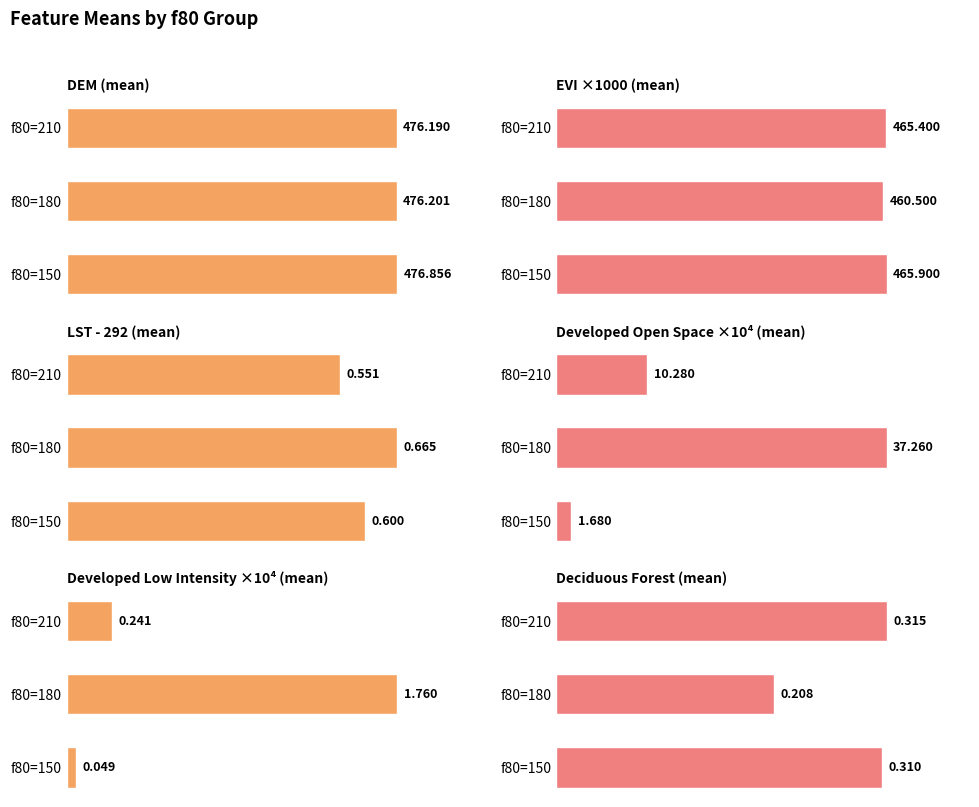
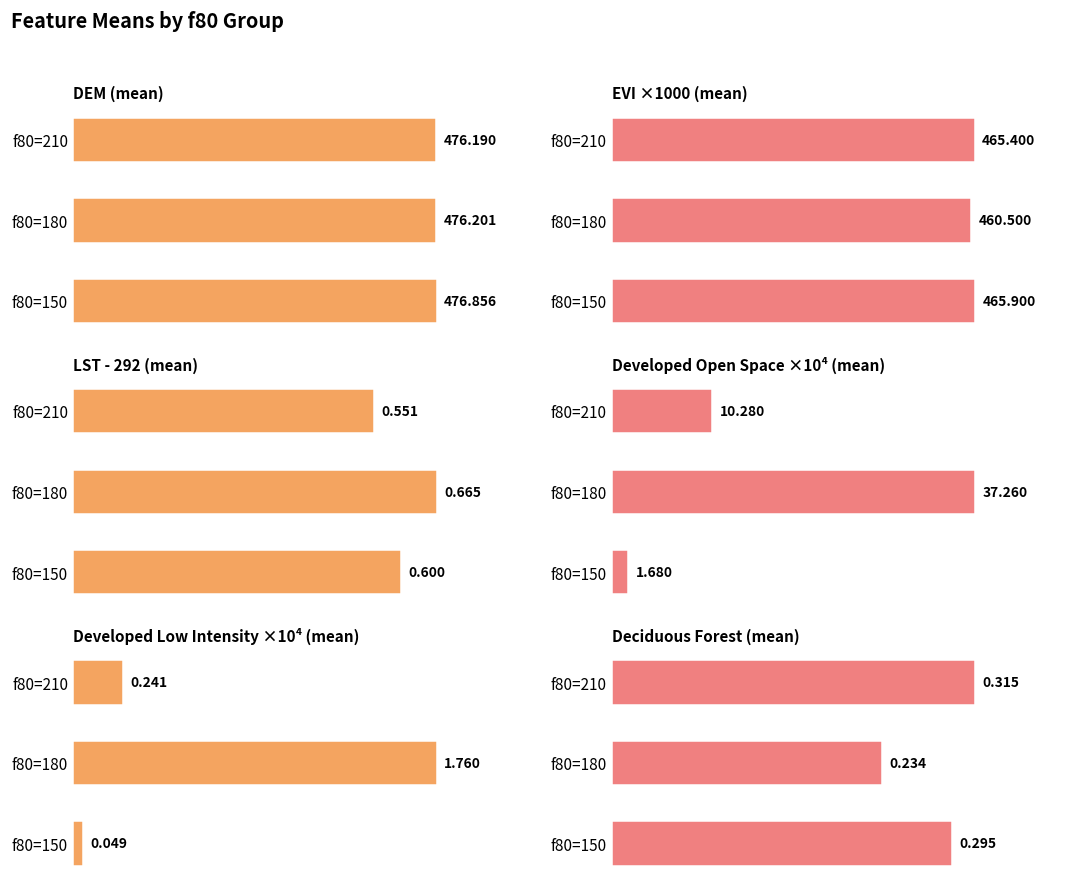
  {
    "DEM (mean)": {
      "f80=210": 476.190,
      "f80=180": 476.201,
      "f80=150": 476.856
    },
    "EVI ×1000 (mean)": {
      "f80=210": 465.400,
      "f80=180": 460.500,
      "f80=150": 465.900
    },
    "LST - 292 (mean)": {
      "f80=210": 0.551,
      "f80=180": 0.665,
      "f80=150": 0.600
    },
    "Developed Open Space ×10⁴ (mean)": {
      "f80=210": 10.280,
      "f80=180": 37.260,
      "f80=150": 1.680
    },
    "Developed Low Intensity ×10⁴ (mean)": {
      "f80=210": 0.241,
      "f80=180": 1.760,
      "f80=150": 0.049
    },
    "Deciduous Forest (mean)": {
      "f80=210": 0.315,
-     "f80=180": 0.208,
-     "f80=150": 0.310
+     "f80=180": 0.234,
+     "f80=150": 0.295
    }
  }
